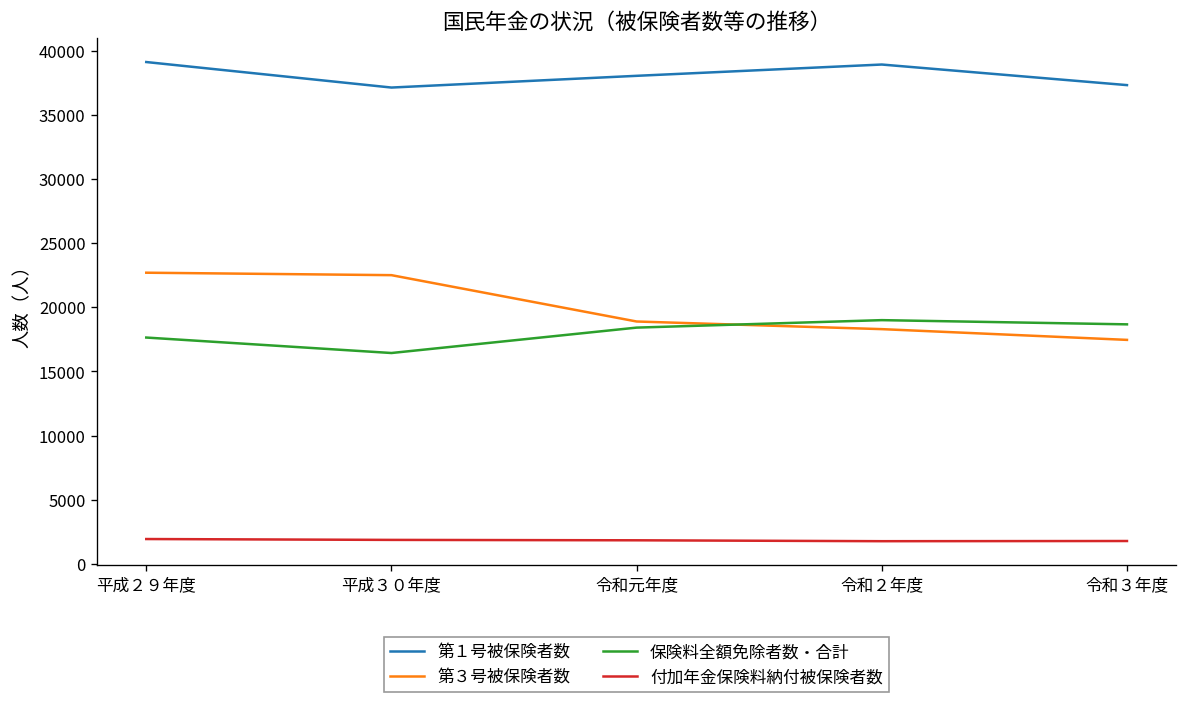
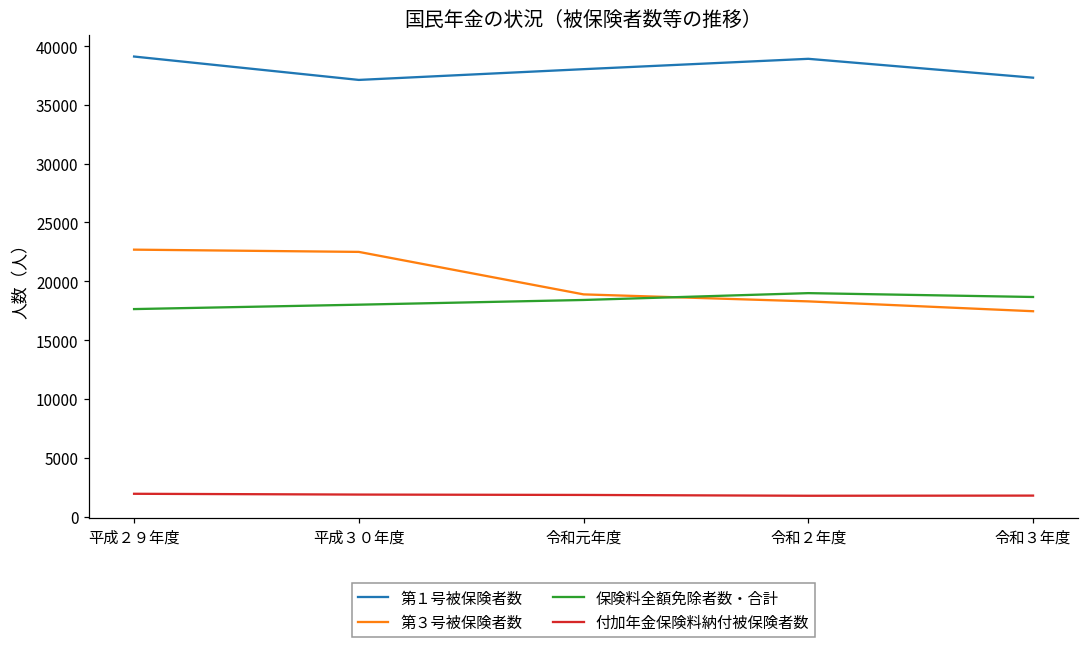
  {
    "第１号被保険者数": {
      "平成２９年度": 39100,
      "平成３０年度": 37100,
      "令和元年度": 38000,
      "令和２年度": 38900,
      "令和３年度": 37300
    },
    "第３号被保険者数": {
      "平成２９年度": 22700,
      "平成３０年度": 22500,
      "令和元年度": 18900,
      "令和２年度": 18300,
      "令和３年度": 17500
    },
    "保険料全額免除者数・合計": {
      "平成２９年度": 17600,
-     "平成３０年度": 16400,
+     "平成３０年度": 18000,
      "令和元年度": 18400,
      "令和２年度": 19000,
      "令和３年度": 18700
    },
    "付加年金保険料納付被保険者数": {
      "平成２９年度": 1900,
      "平成３０年度": 1900,
      "令和元年度": 1800,
      "令和２年度": 1800,
      "令和３年度": 1800
    }
  }
